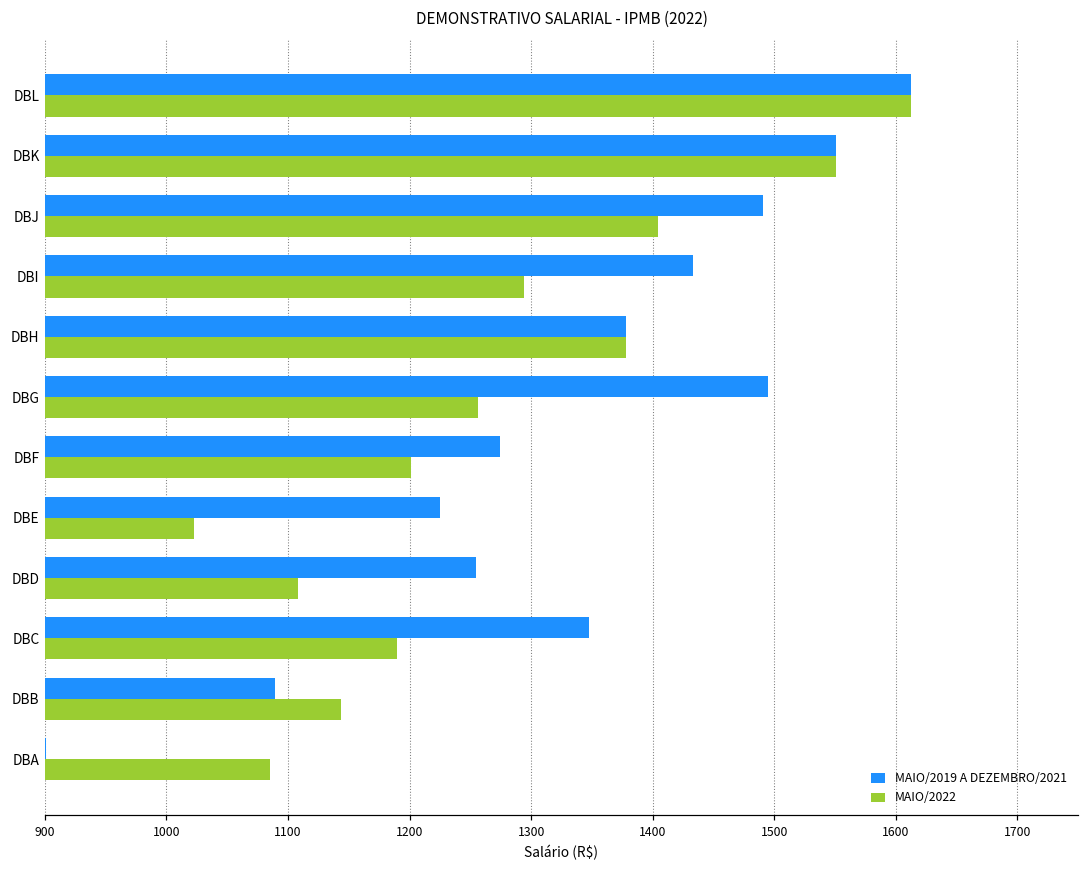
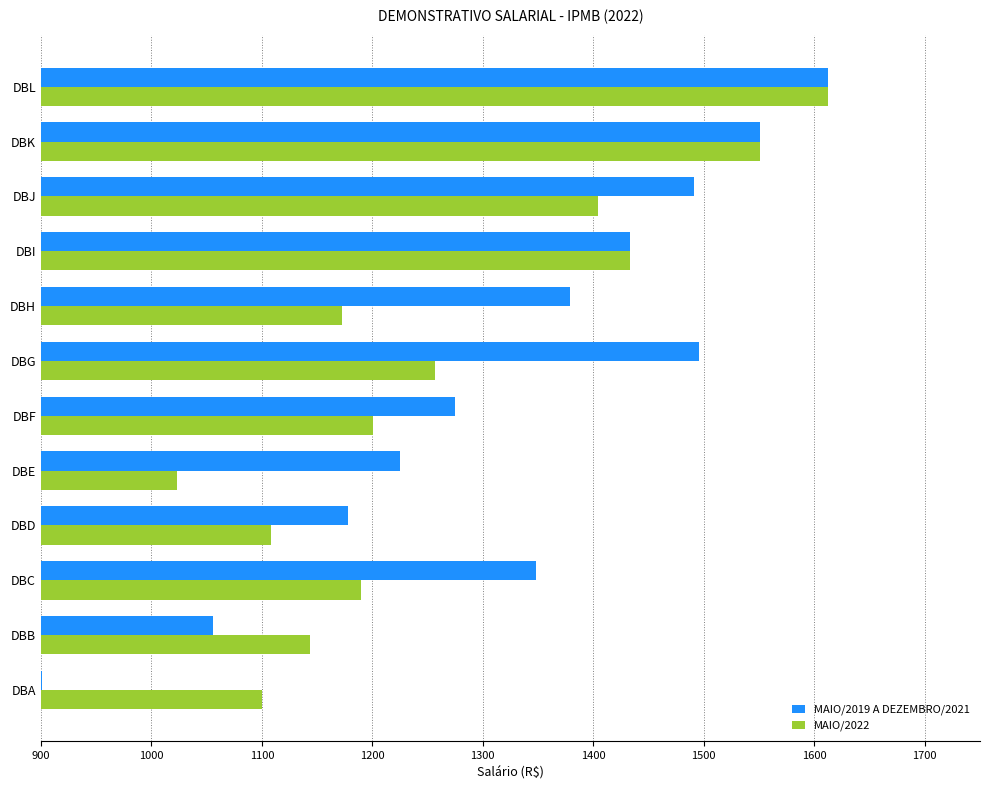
  {
    "MAIO/2019 A DEZEMBRO/2021": {
      "DBL": 1613,
      "DBK": 1551,
      "DBJ": 1491,
      "DBI": 1434,
      "DBH": 1378,
      "DBG": 1495,
      "DBF": 1274,
      "DBE": 1225,
-     "DBD": 1255,
+     "DBD": 1178,
      "DBC": 1348,
-     "DBB": 1089,
+     "DBB": 1056,
      "DBA": 901
    },
    "MAIO/2022": {
      "DBL": 1613,
      "DBK": 1551,
      "DBJ": 1404,
-     "DBI": 1294,
-     "DBH": 1378,
+     "DBI": 1434,
+     "DBH": 1172,
      "DBG": 1256,
      "DBF": 1201,
      "DBE": 1023,
      "DBD": 1108,
      "DBC": 1190,
      "DBB": 1144,
-     "DBA": 1085
+     "DBA": 1100
    }
  }
